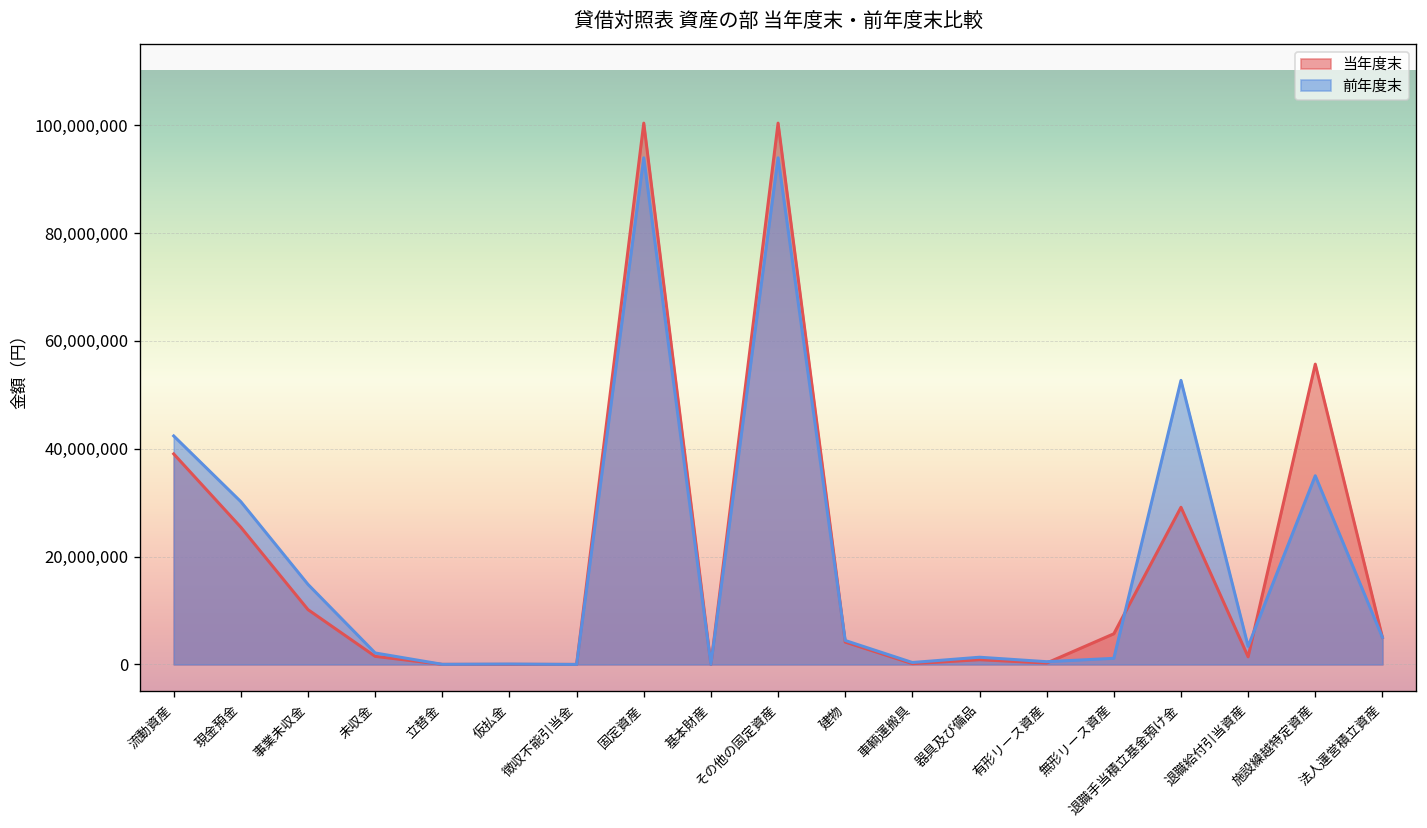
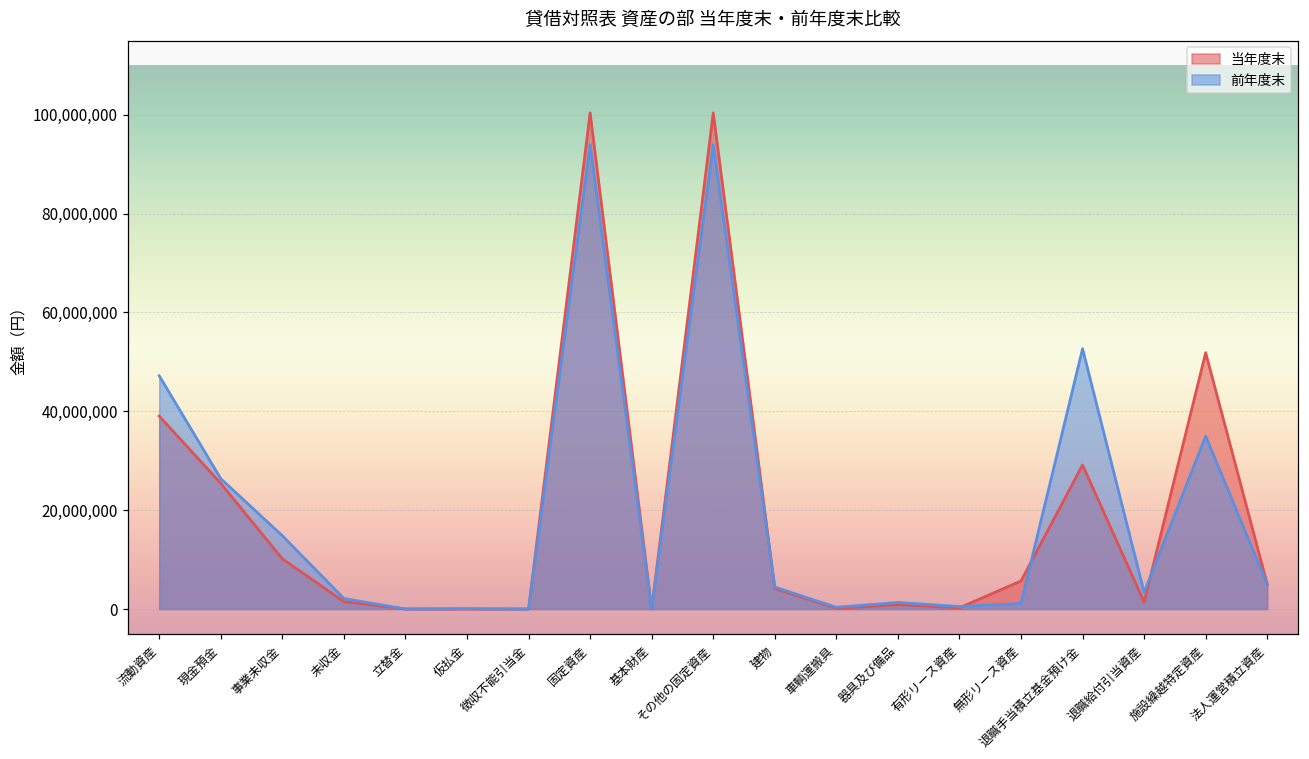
  {
    "当年度末": {
      "流動資産": "39,000,000",
      "現金預金": "25,000,000",
      "事業未収金": "10,000,000",
      "未収金": "1,000,000",
      "固定資産": "100,000,000",
      "その他の固定資産": "100,000,000",
      "無形リース資産": "6,000,000",
      "退職手当積立基金預け金": "29,000,000",
      "退職給付引当資産": "1,000,000",
-     "施設繰越特定資産": "56,000,000"
+     "施設繰越特定資産": "52,000,000"
    },
    "前年度末": {
-     "流動資産": "42,000,000",
-     "現金預金": "30,000,000",
+     "流動資産": "47,000,000",
+     "現金預金": "26,000,000",
      "事業未収金": "15,000,000",
      "未収金": "2,000,000",
      "固定資産": "94,000,000",
      "その他の固定資産": "94,000,000",
      "無形リース資産": "1,000,000",
      "退職手当積立基金預け金": "53,000,000",
      "退職給付引当資産": "3,000,000",
      "施設繰越特定資産": "35,000,000"
    }
  }
